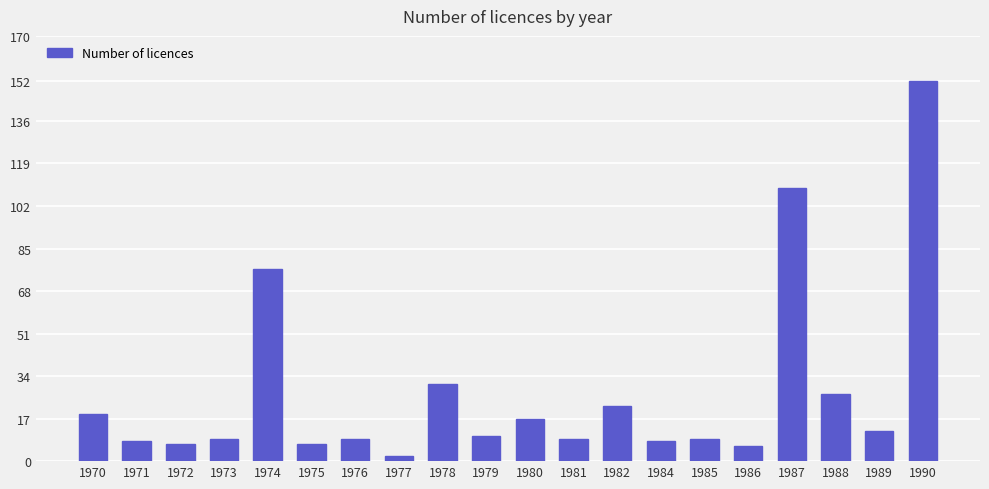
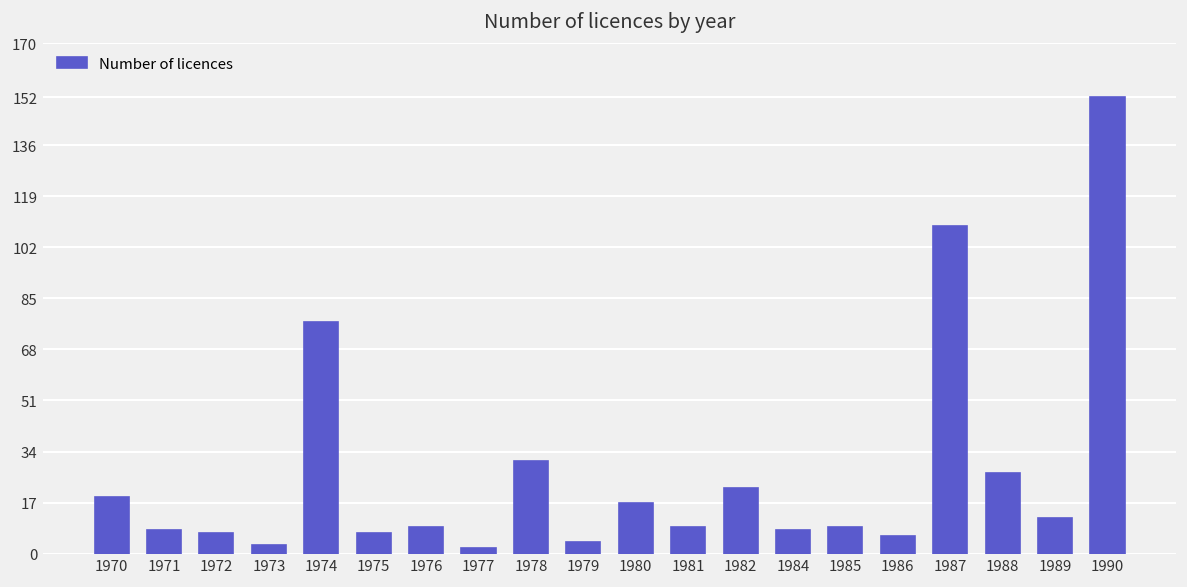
  {
    "1970": 19,
    "1971": 8,
    "1972": 7,
-   "1973": 9,
+   "1973": 3,
    "1974": 77,
    "1975": 7,
    "1976": 9,
    "1977": 2,
    "1978": 31,
-   "1979": 10,
+   "1979": 4,
    "1980": 17,
    "1981": 9,
    "1982": 22,
    "1984": 8,
    "1985": 9,
    "1986": 6,
    "1987": 109,
    "1988": 27,
    "1989": 12,
    "1990": 152
  }
